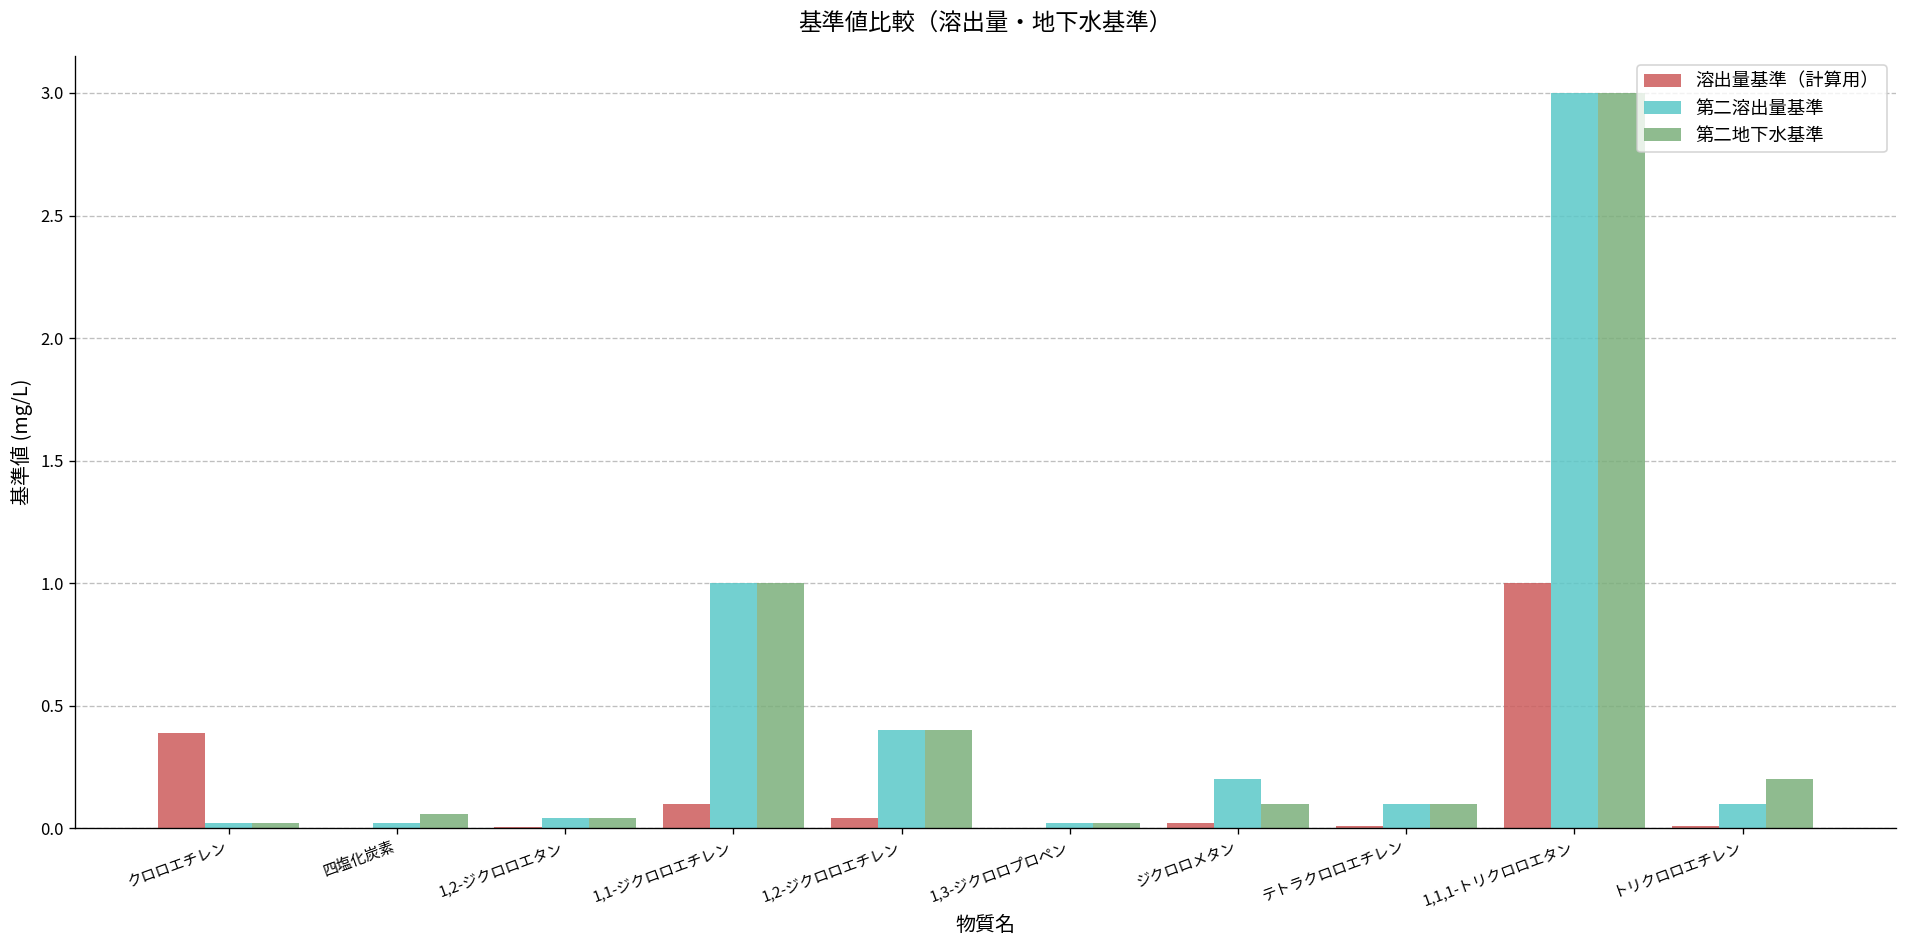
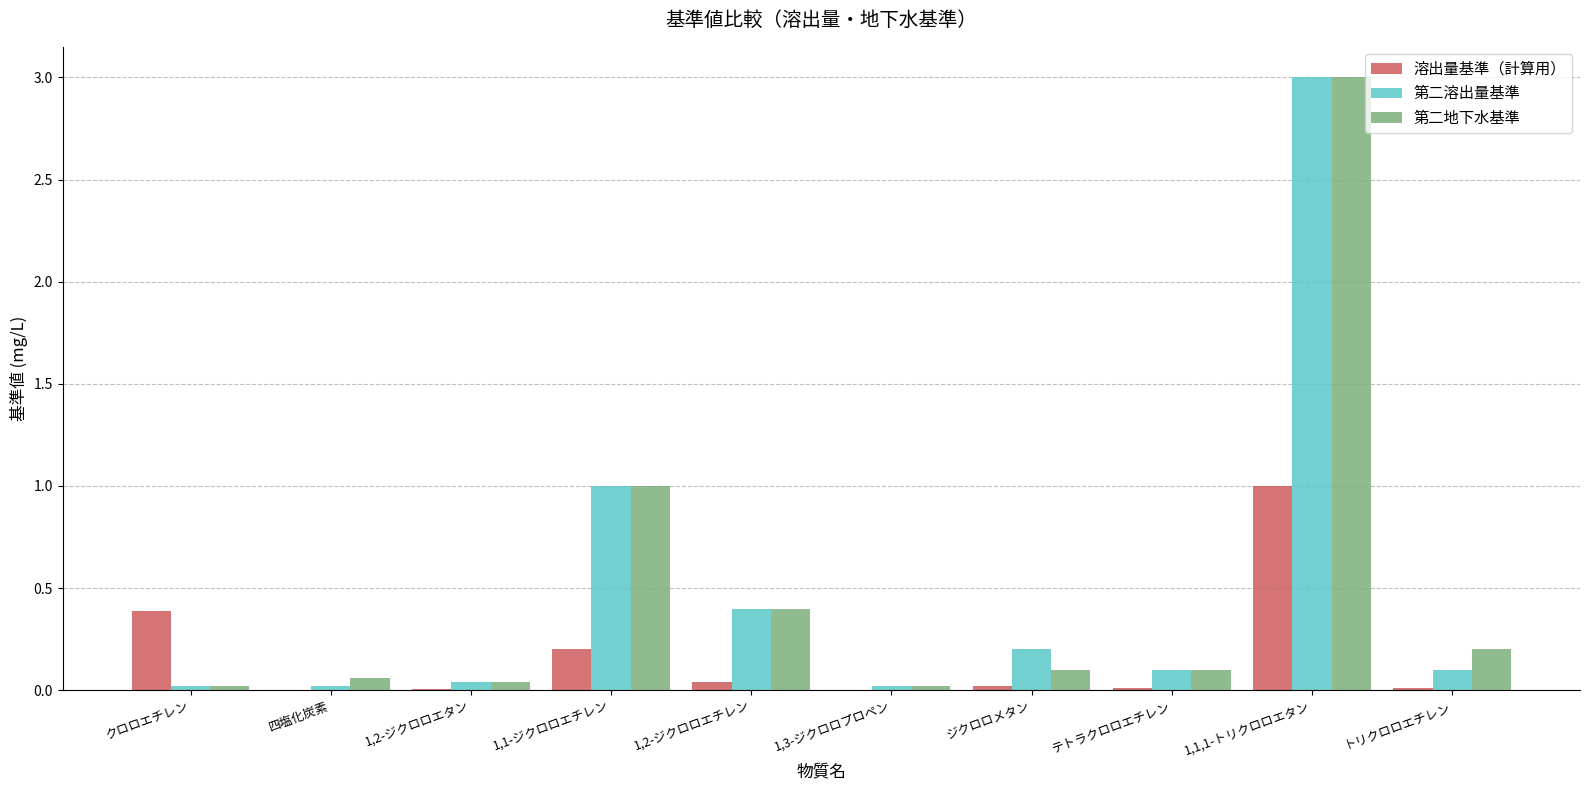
  {
    "溶出量基準（計算用）": {
      "クロロエチレン": 0.4,
-     "1,1-ジクロロエチレン": 0.1,
+     "1,1-ジクロロエチレン": 0.2,
      "1,2-ジクロロエチレン": 0.04,
      "ジクロロメタン": 0.02,
      "1,1,1-トリクロロエタン": 1.0
    },
    "第二溶出量基準": {
      "クロロエチレン": 0.02,
      "四塩化炭素": 0.02,
      "1,2-ジクロロエタン": 0.04,
      "1,1-ジクロロエチレン": 1.0,
      "1,2-ジクロロエチレン": 0.4,
      "1,3-ジクロロプロペン": 0.02,
      "ジクロロメタン": 0.2,
      "テトラクロロエチレン": 0.1,
      "1,1,1-トリクロロエタン": 3.0,
      "トリクロロエチレン": 0.1
    },
    "第二地下水基準": {
      "クロロエチレン": 0.02,
      "四塩化炭素": 0.06,
      "1,2-ジクロロエタン": 0.04,
      "1,1-ジクロロエチレン": 1.0,
      "1,2-ジクロロエチレン": 0.4,
      "1,3-ジクロロプロペン": 0.02,
      "ジクロロメタン": 0.1,
      "テトラクロロエチレン": 0.1,
      "1,1,1-トリクロロエタン": 3.0,
      "トリクロロエチレン": 0.2
    }
  }
